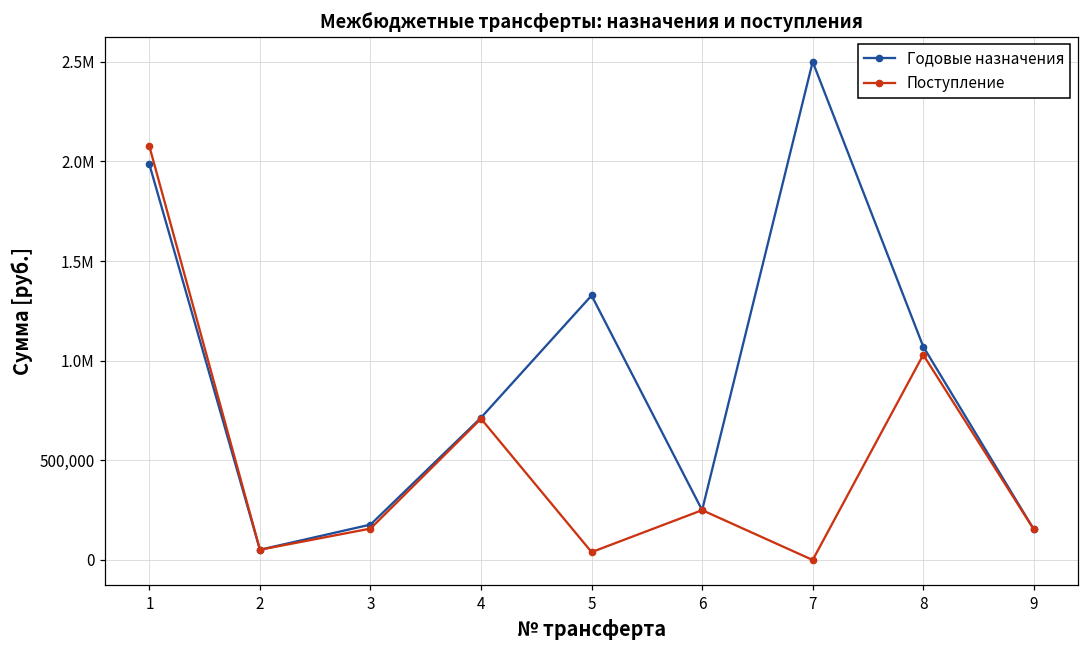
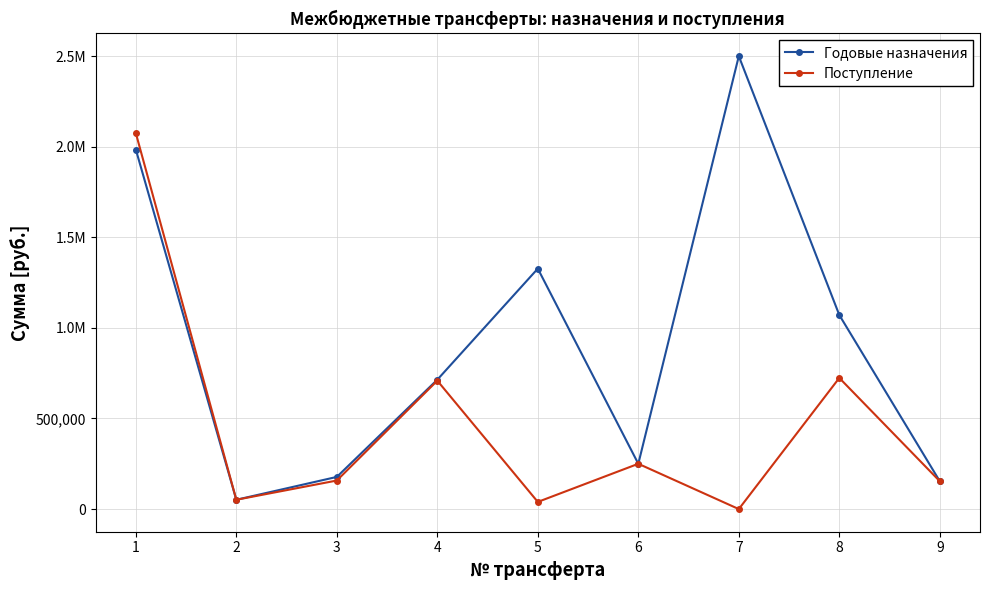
  {
    "Годовые назначения": {
      "1": "1,980,000",
      "3": "180,000",
      "5": "1,330,000",
      "7": "2,500,000",
      "8": "1,070,000"
    },
    "Поступление": {
      "1": "2,080,000",
      "3": "160,000",
      "5": "40,000",
      "7": "0",
-     "8": "1,030,000"
+     "8": "720,000"
    }
  }
